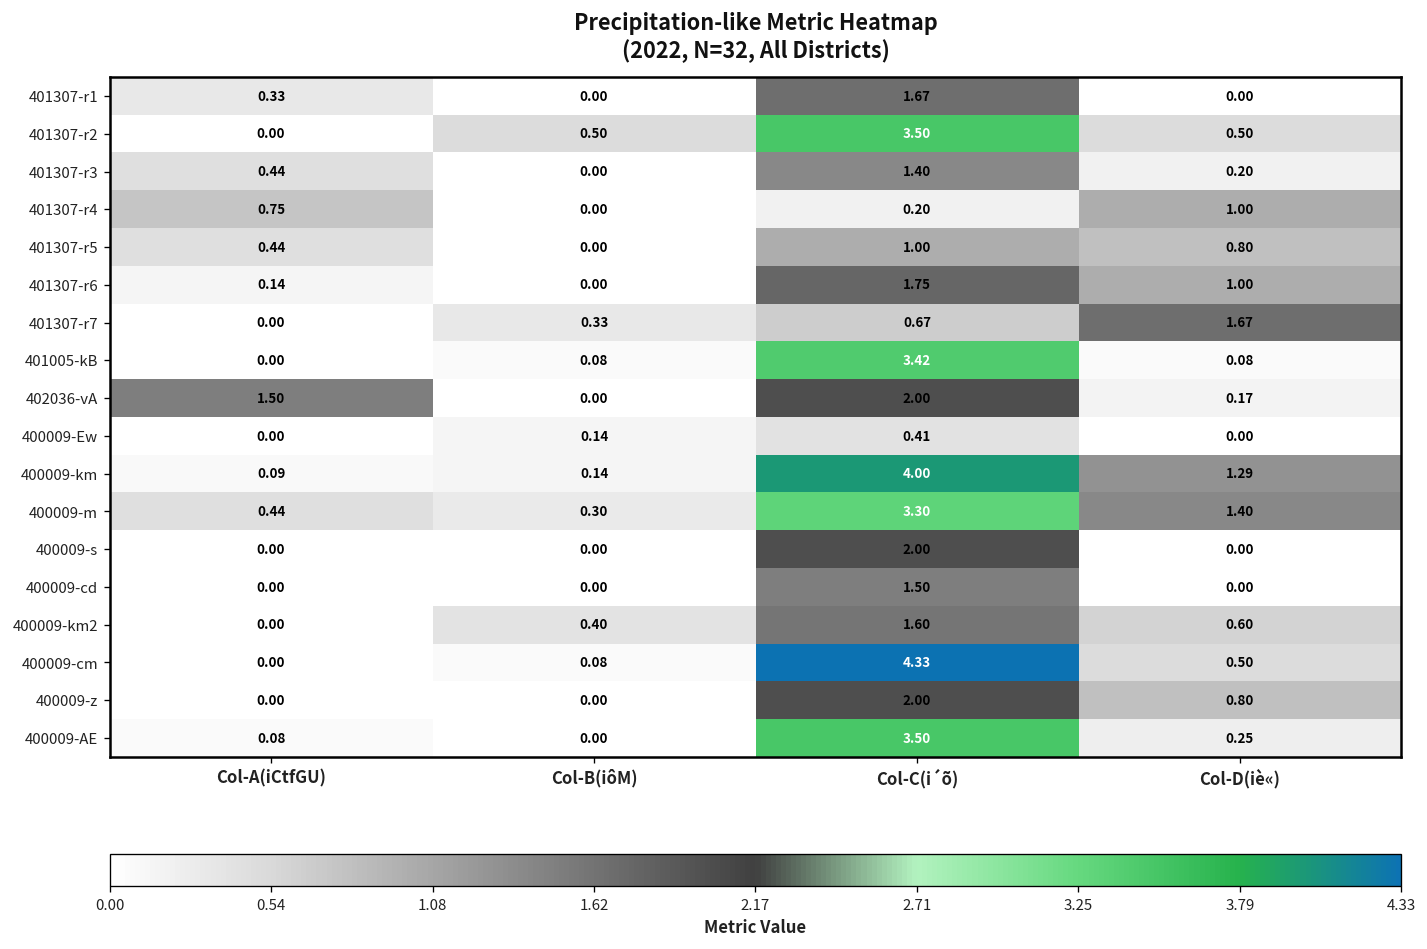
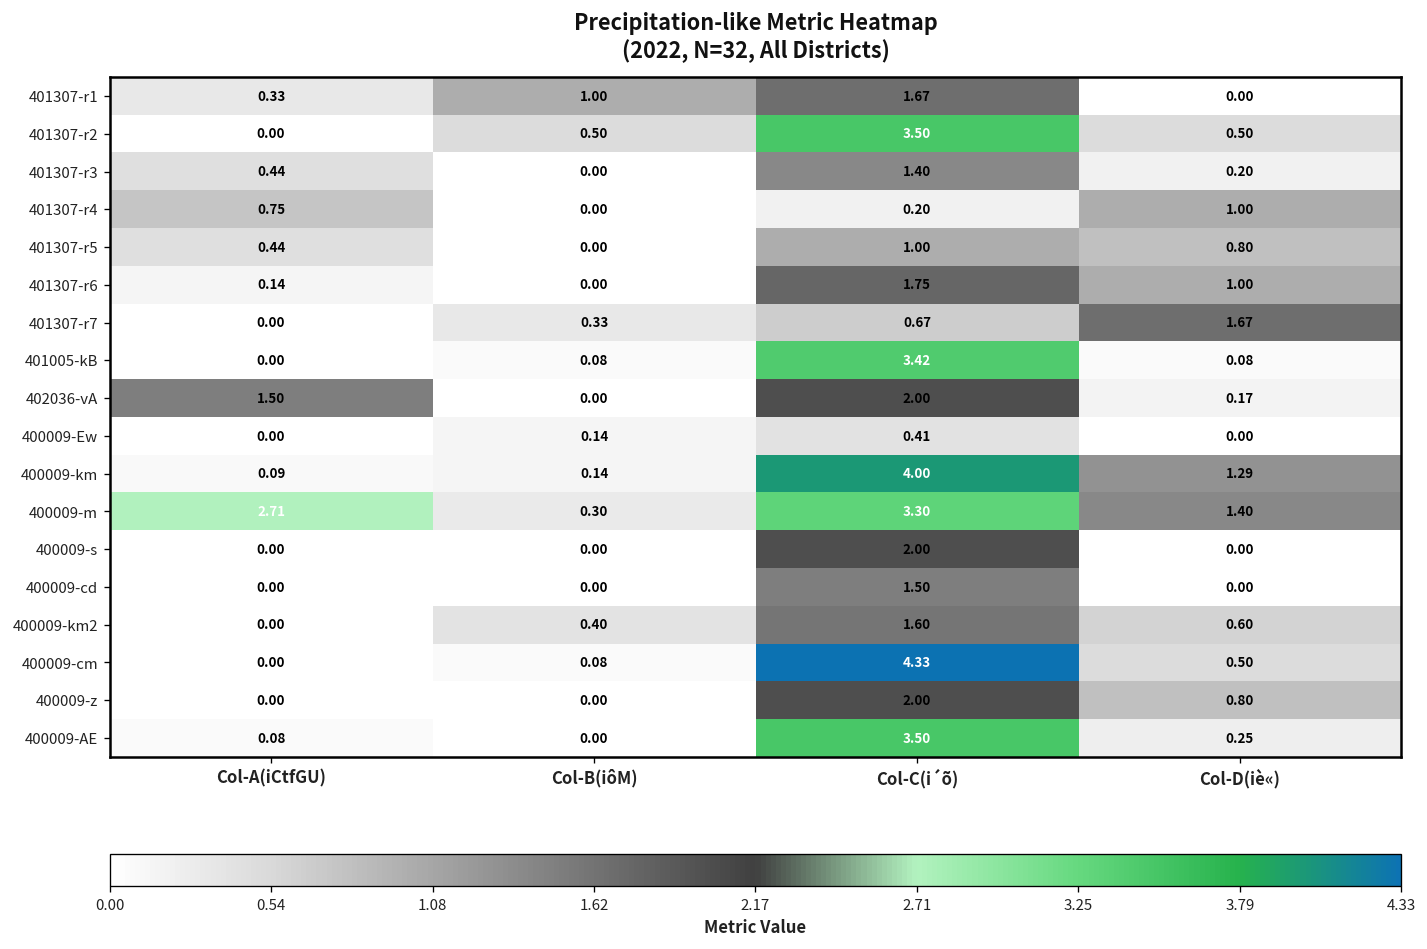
  {
    "401307-r1": {
      "Col-A(iCtfGU)": 0.33,
-     "Col-B(iôM)": 0.00,
+     "Col-B(iôM)": 1.00,
      "Col-C(i´õ)": 1.67,
      "Col-D(iè«)": 0.00
    },
    "401307-r2": {
      "Col-A(iCtfGU)": 0.00,
      "Col-B(iôM)": 0.50,
      "Col-C(i´õ)": 3.50,
      "Col-D(iè«)": 0.50
    },
    "401307-r3": {
      "Col-A(iCtfGU)": 0.44,
      "Col-B(iôM)": 0.00,
      "Col-C(i´õ)": 1.40,
      "Col-D(iè«)": 0.20
    },
    "401307-r4": {
      "Col-A(iCtfGU)": 0.75,
      "Col-B(iôM)": 0.00,
      "Col-C(i´õ)": 0.20,
      "Col-D(iè«)": 1.00
    },
    "401307-r5": {
      "Col-A(iCtfGU)": 0.44,
      "Col-B(iôM)": 0.00,
      "Col-C(i´õ)": 1.00,
      "Col-D(iè«)": 0.80
    },
    "401307-r6": {
      "Col-A(iCtfGU)": 0.14,
      "Col-B(iôM)": 0.00,
      "Col-C(i´õ)": 1.75,
      "Col-D(iè«)": 1.00
    },
    "401307-r7": {
      "Col-A(iCtfGU)": 0.00,
      "Col-B(iôM)": 0.33,
      "Col-C(i´õ)": 0.67,
      "Col-D(iè«)": 1.67
    },
    "401005-kB": {
      "Col-A(iCtfGU)": 0.00,
      "Col-B(iôM)": 0.08,
      "Col-C(i´õ)": 3.42,
      "Col-D(iè«)": 0.08
    },
    "402036-vA": {
      "Col-A(iCtfGU)": 1.50,
      "Col-B(iôM)": 0.00,
      "Col-C(i´õ)": 2.00,
      "Col-D(iè«)": 0.17
    },
    "400009-Ew": {
      "Col-A(iCtfGU)": 0.00,
      "Col-B(iôM)": 0.14,
      "Col-C(i´õ)": 0.41,
      "Col-D(iè«)": 0.00
    },
    "400009-km": {
      "Col-A(iCtfGU)": 0.09,
      "Col-B(iôM)": 0.14,
      "Col-C(i´õ)": 4.00,
      "Col-D(iè«)": 1.29
    },
    "400009-m": {
-     "Col-A(iCtfGU)": 0.44,
+     "Col-A(iCtfGU)": 2.71,
      "Col-B(iôM)": 0.30,
      "Col-C(i´õ)": 3.30,
      "Col-D(iè«)": 1.40
    },
    "400009-s": {
      "Col-A(iCtfGU)": 0.00,
      "Col-B(iôM)": 0.00,
      "Col-C(i´õ)": 2.00,
      "Col-D(iè«)": 0.00
    },
    "400009-cd": {
      "Col-A(iCtfGU)": 0.00,
      "Col-B(iôM)": 0.00,
      "Col-C(i´õ)": 1.50,
      "Col-D(iè«)": 0.00
    },
    "400009-km2": {
      "Col-A(iCtfGU)": 0.00,
      "Col-B(iôM)": 0.40,
      "Col-C(i´õ)": 1.60,
      "Col-D(iè«)": 0.60
    },
    "400009-cm": {
      "Col-A(iCtfGU)": 0.00,
      "Col-B(iôM)": 0.08,
      "Col-C(i´õ)": 4.33,
      "Col-D(iè«)": 0.50
    },
    "400009-z": {
      "Col-A(iCtfGU)": 0.00,
      "Col-B(iôM)": 0.00,
      "Col-C(i´õ)": 2.00,
      "Col-D(iè«)": 0.80
    },
    "400009-AE": {
      "Col-A(iCtfGU)": 0.08,
      "Col-B(iôM)": 0.00,
      "Col-C(i´õ)": 3.50,
      "Col-D(iè«)": 0.25
    }
  }
